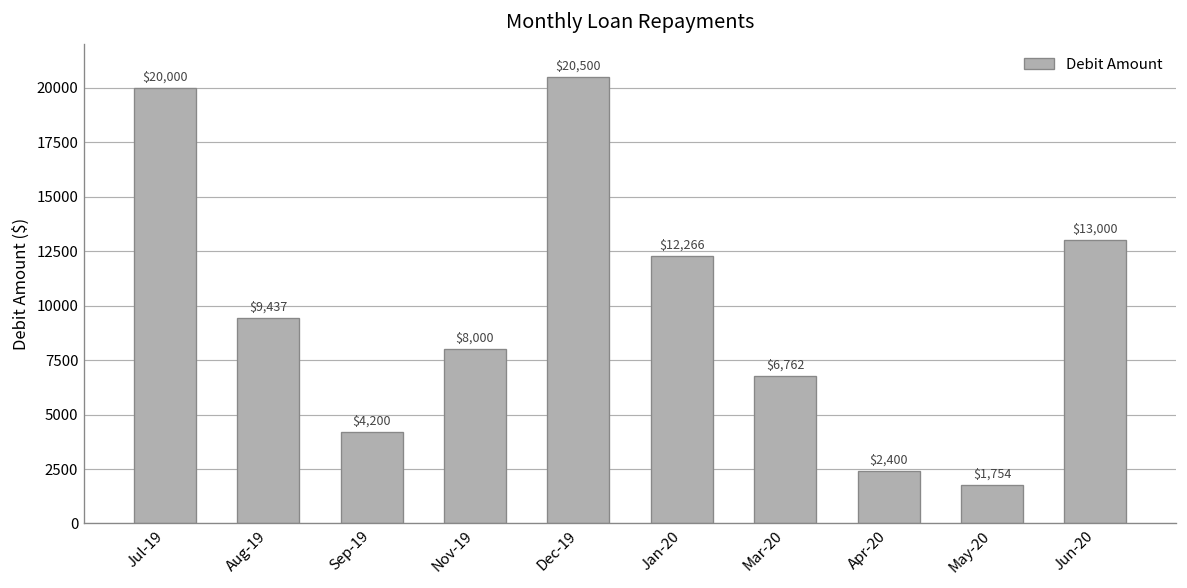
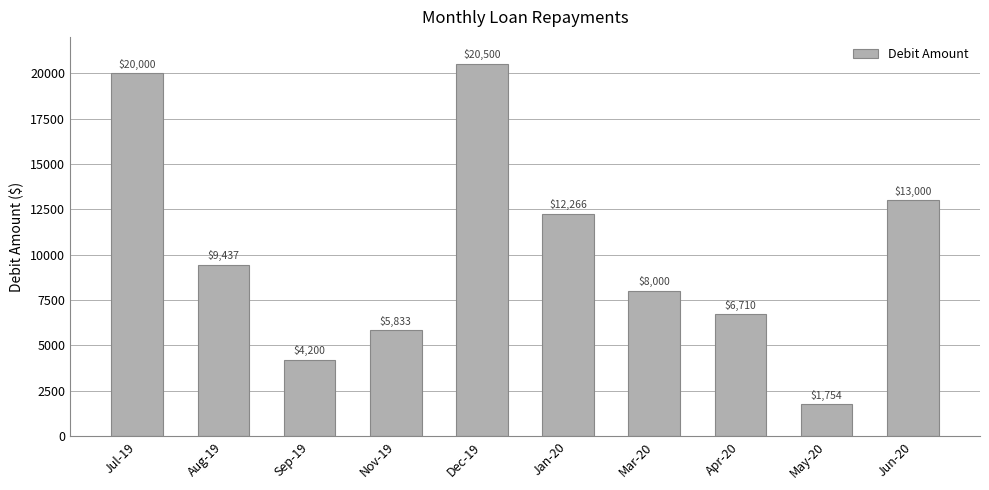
  {
    "Jul-19": "$20,000",
    "Aug-19": "$9,437",
    "Sep-19": "$4,200",
-   "Nov-19": "$8,000",
+   "Nov-19": "$5,833",
    "Dec-19": "$20,500",
    "Jan-20": "$12,266",
-   "Mar-20": "$6,762",
-   "Apr-20": "$2,400",
+   "Mar-20": "$8,000",
+   "Apr-20": "$6,710",
    "May-20": "$1,754",
    "Jun-20": "$13,000"
  }
